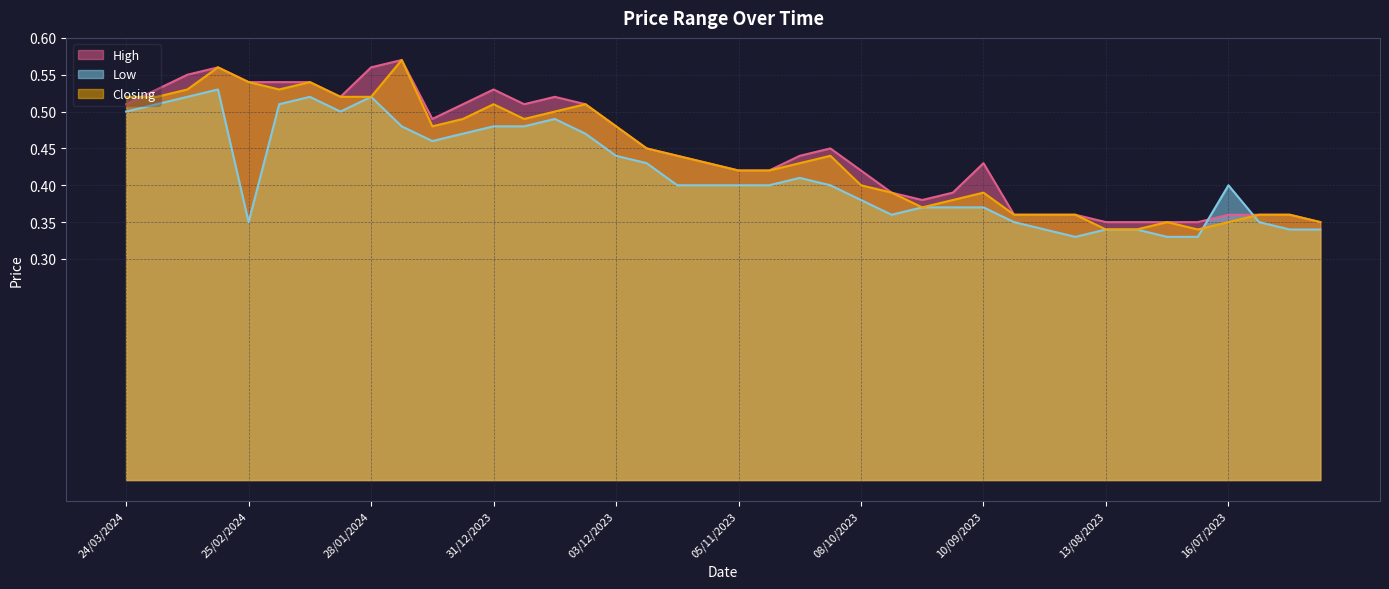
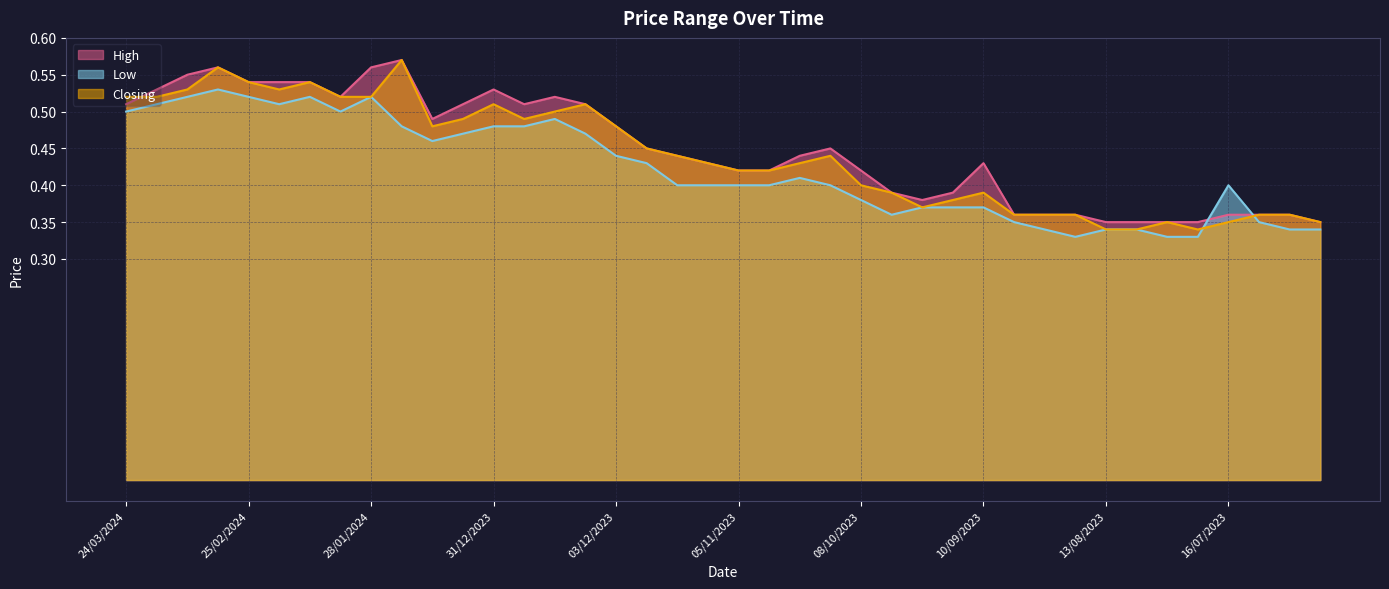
  {
    "High": {
      "28/01/2024": 0.56,
      "31/12/2023": 0.53,
      "08/10/2023": 0.42,
      "10/09/2023": 0.43,
      "13/08/2023": 0.35,
      "16/07/2023": 0.36
    },
    "Low": {
      "24/03/2024": 0.50,
-     "25/02/2024": 0.35,
+     "25/02/2024": 0.52,
      "31/12/2023": 0.48,
      "03/12/2023": 0.44,
      "05/11/2023": 0.40,
      "08/10/2023": 0.38,
      "10/09/2023": 0.37,
      "16/07/2023": 0.40
    },
    "Closing": {
      "31/12/2023": 0.51,
      "08/10/2023": 0.40,
      "10/09/2023": 0.39,
      "16/07/2023": 0.35
    }
  }
